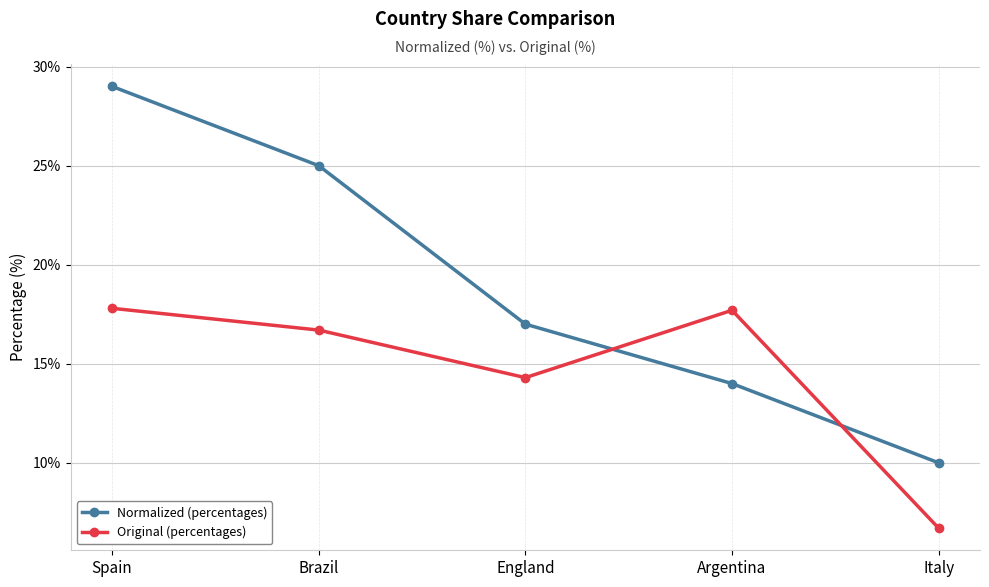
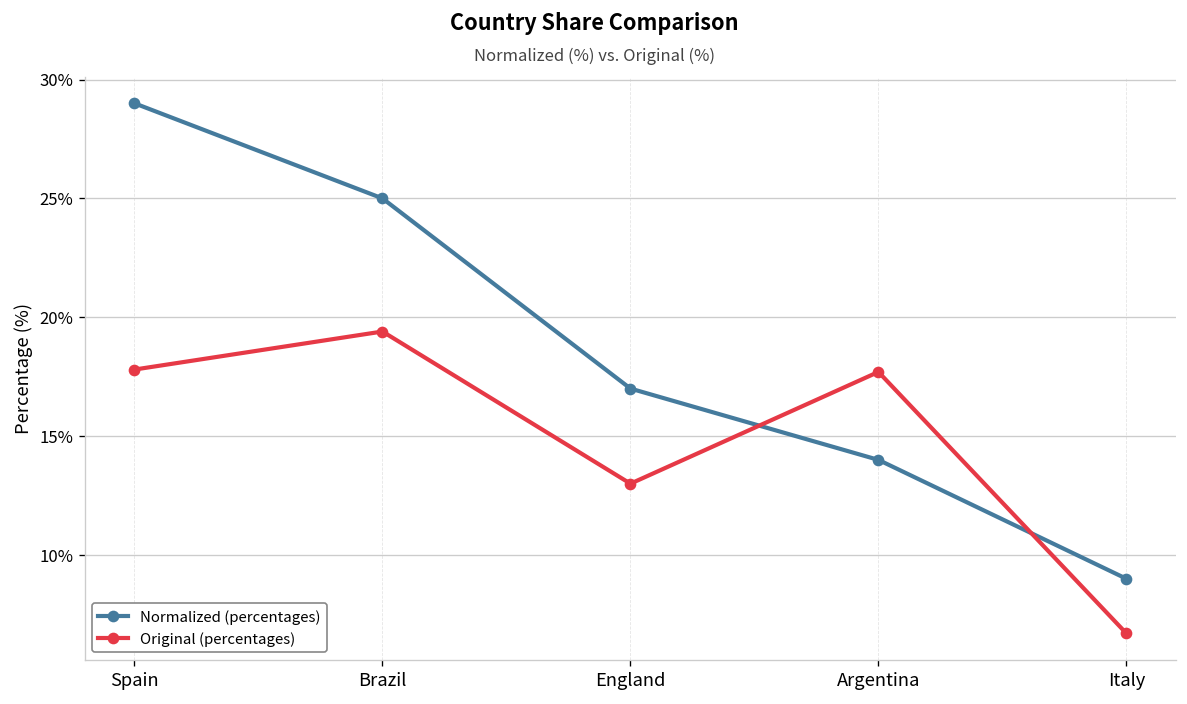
  {
    "Normalized (percentages)": {
      "Spain": "29%",
      "Brazil": "25%",
      "England": "17%",
      "Argentina": "14%",
-     "Italy": "10%"
+     "Italy": "9%"
    },
    "Original (percentages)": {
      "Spain": "17.8%",
-     "Brazil": "16.7%",
-     "England": "14.3%",
+     "Brazil": "19.4%",
+     "England": "13.0%",
      "Argentina": "17.7%",
      "Italy": "6.7%"
    }
  }
